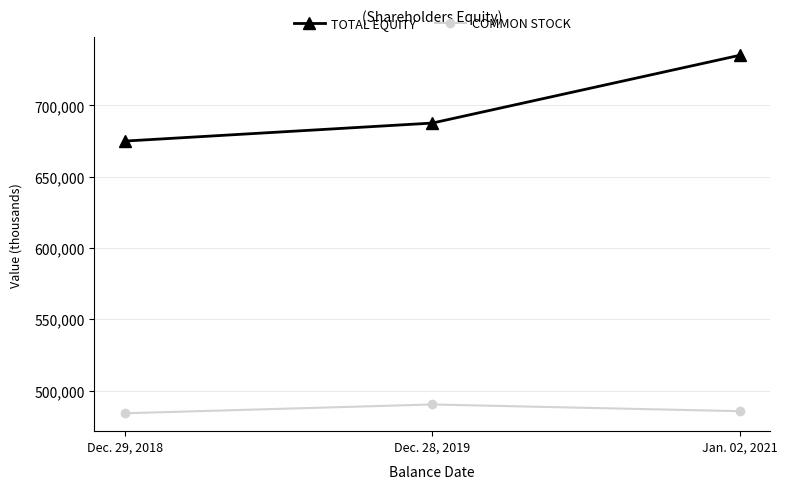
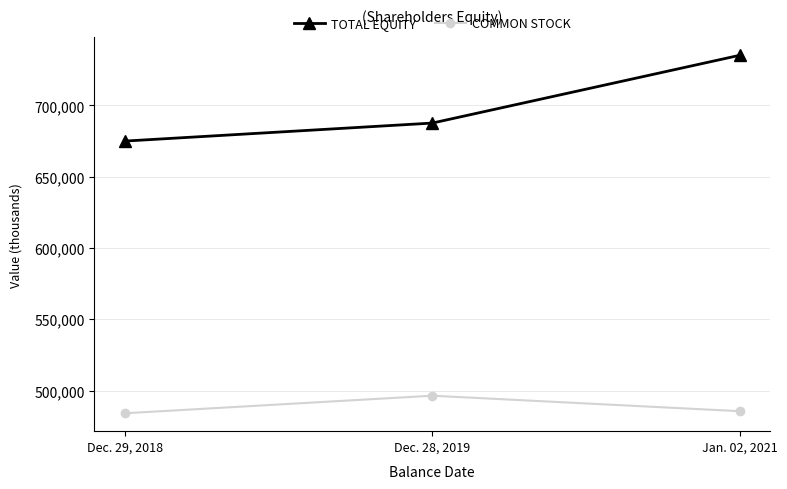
  {
    "TOTAL EQUITY": {
      "Dec. 29, 2018": "675,000",
      "Dec. 28, 2019": "688,000",
      "Jan. 02, 2021": "735,000"
    },
    "COMMON STOCK": {
      "Dec. 29, 2018": "484,000",
-     "Dec. 28, 2019": "490,000",
+     "Dec. 28, 2019": "496,000",
      "Jan. 02, 2021": "486,000"
    }
  }
